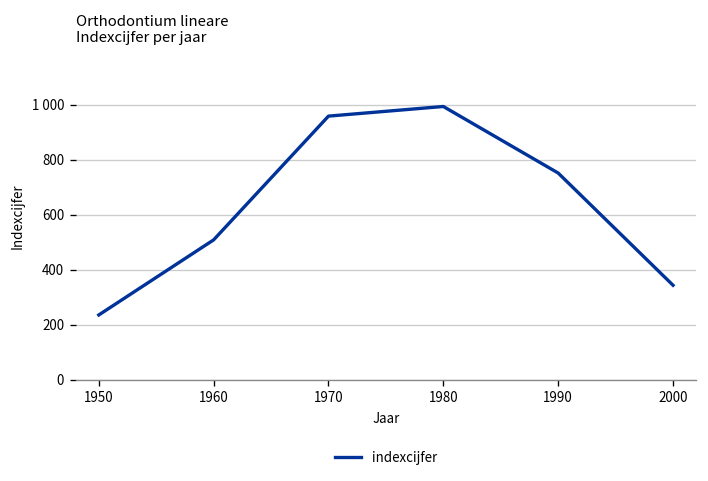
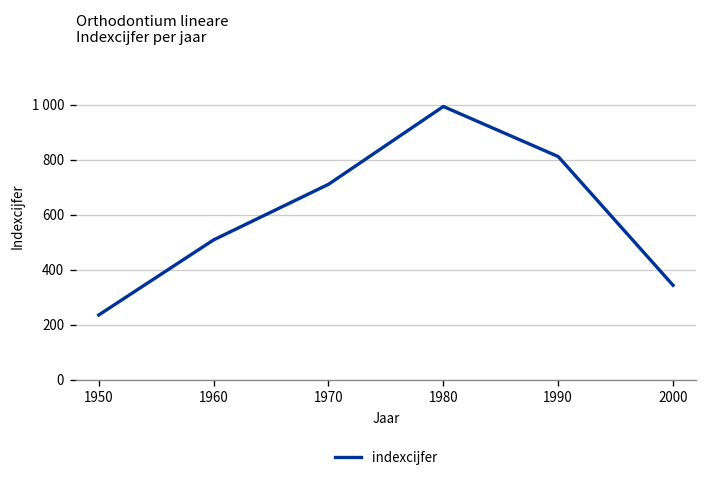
  {
    "1950": 240,
    "1960": 510,
-   "1970": 960,
+   "1970": 710,
    "1980": 990,
-   "1990": 750,
+   "1990": 810,
    "2000": 340
  }
